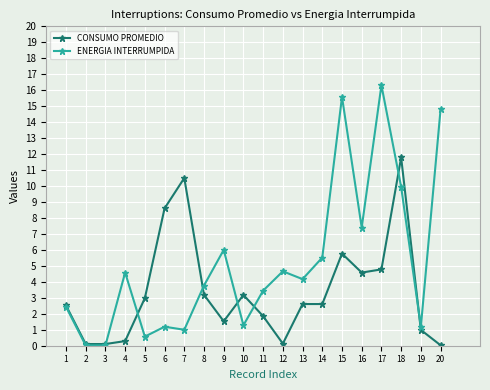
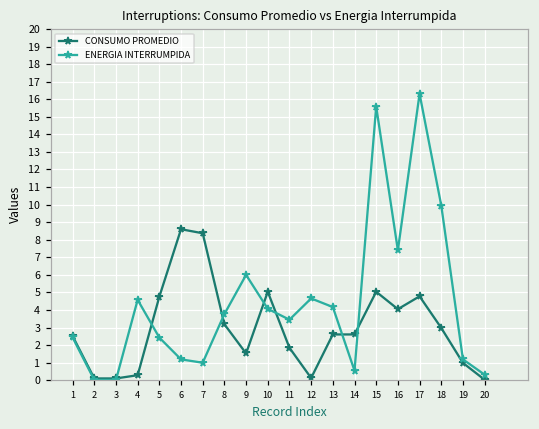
  {
    "CONSUMO PROMEDIO": {
      "4": 0.3,
-     "5": 3.0,
+     "5": 4.8,
      "6": 8.6,
-     "7": 10.5,
+     "7": 8.4,
      "8": 3.2,
      "9": 1.5,
-     "10": 3.2,
+     "10": 5.0,
      "11": 1.9,
      "12": 0.1,
      "13": 2.6,
      "14": 2.6,
-     "15": 5.8,
-     "16": 4.6,
+     "15": 5.0,
+     "16": 4.1,
      "17": 4.8,
-     "18": 11.8,
+     "18": 3.0,
      "19": 1.0,
      "20": 0.0
    },
    "ENERGIA INTERRUMPIDA": {
      "4": 4.6,
-     "5": 0.6,
+     "5": 2.4,
      "6": 1.2,
      "7": 1.0,
      "8": 3.8,
      "9": 6.0,
-     "10": 1.3,
+     "10": 4.1,
      "11": 3.5,
      "12": 4.7,
      "13": 4.2,
-     "14": 5.5,
+     "14": 0.6,
      "15": 15.6,
      "16": 7.4,
      "17": 16.3,
      "18": 10.0,
      "19": 1.2,
-     "20": 14.8
+     "20": 0.3
    }
  }
